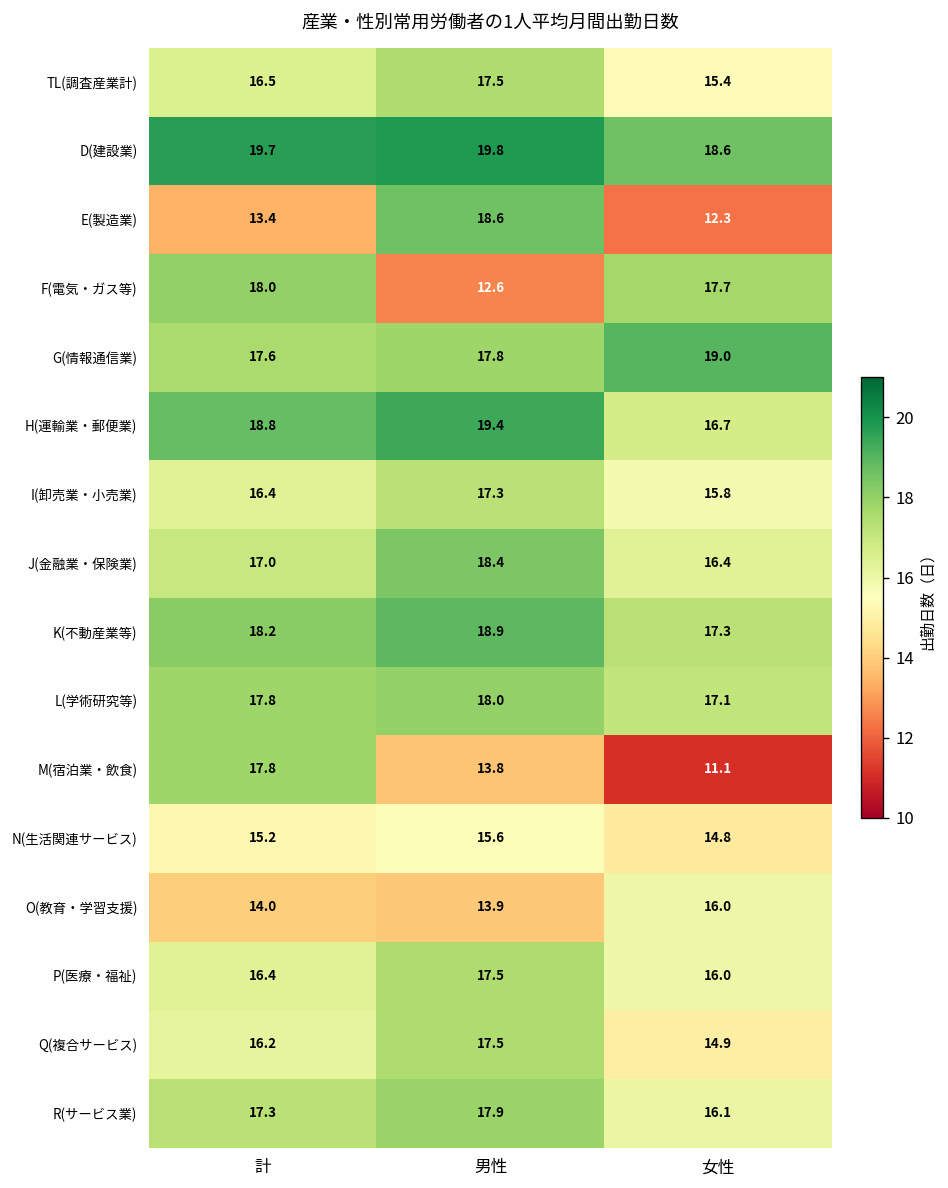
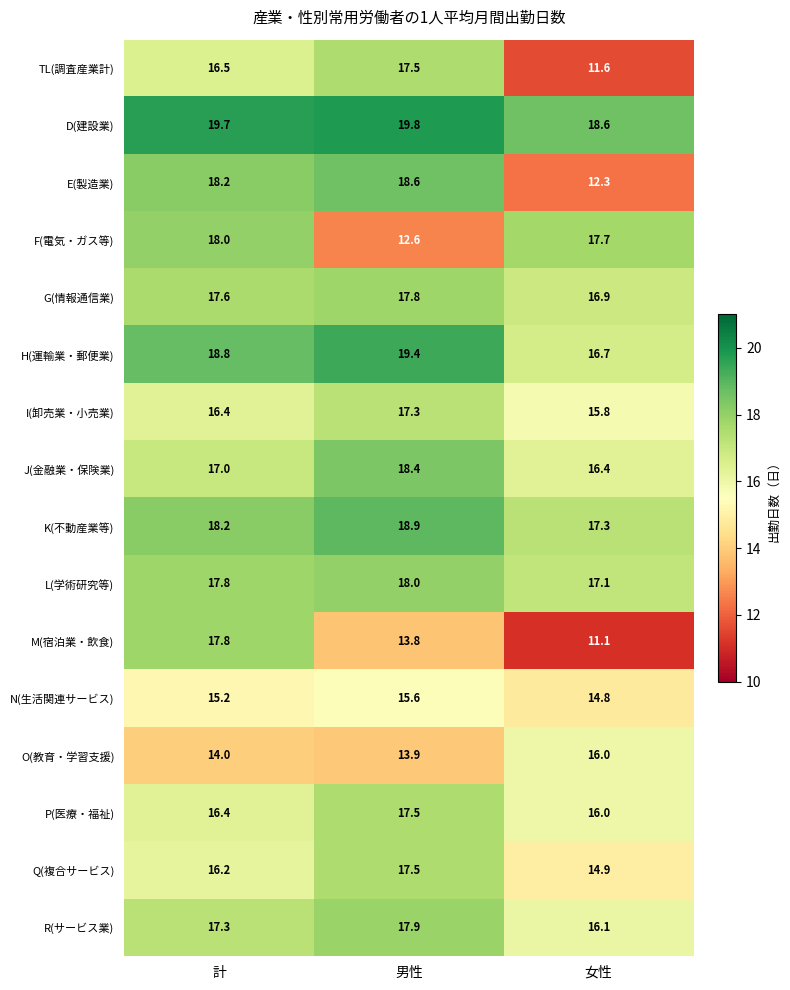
  {
    "TL(調査産業計)": {
      "計": 16.5,
      "男性": 17.5,
-     "女性": 15.4
+     "女性": 11.6
    },
    "D(建設業)": {
      "計": 19.7,
      "男性": 19.8,
      "女性": 18.6
    },
    "E(製造業)": {
-     "計": 13.4,
+     "計": 18.2,
      "男性": 18.6,
      "女性": 12.3
    },
    "F(電気・ガス等)": {
      "計": 18.0,
      "男性": 12.6,
      "女性": 17.7
    },
    "G(情報通信業)": {
      "計": 17.6,
      "男性": 17.8,
-     "女性": 19.0
+     "女性": 16.9
    },
    "H(運輸業・郵便業)": {
      "計": 18.8,
      "男性": 19.4,
      "女性": 16.7
    },
    "I(卸売業・小売業)": {
      "計": 16.4,
      "男性": 17.3,
      "女性": 15.8
    },
    "J(金融業・保険業)": {
      "計": 17.0,
      "男性": 18.4,
      "女性": 16.4
    },
    "K(不動産業等)": {
      "計": 18.2,
      "男性": 18.9,
      "女性": 17.3
    },
    "L(学術研究等)": {
      "計": 17.8,
      "男性": 18.0,
      "女性": 17.1
    },
    "M(宿泊業・飲食)": {
      "計": 17.8,
      "男性": 13.8,
      "女性": 11.1
    },
    "N(生活関連サービス)": {
      "計": 15.2,
      "男性": 15.6,
      "女性": 14.8
    },
    "O(教育・学習支援)": {
      "計": 14.0,
      "男性": 13.9,
      "女性": 16.0
    },
    "P(医療・福祉)": {
      "計": 16.4,
      "男性": 17.5,
      "女性": 16.0
    },
    "Q(複合サービス)": {
      "計": 16.2,
      "男性": 17.5,
      "女性": 14.9
    },
    "R(サービス業)": {
      "計": 17.3,
      "男性": 17.9,
      "女性": 16.1
    }
  }
